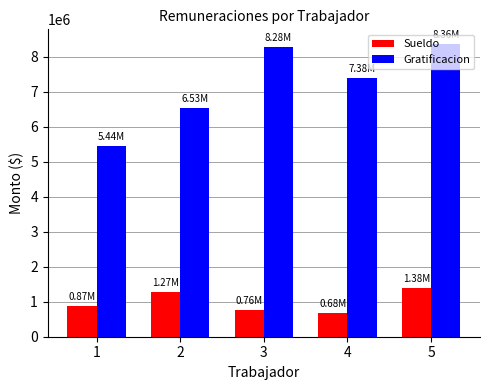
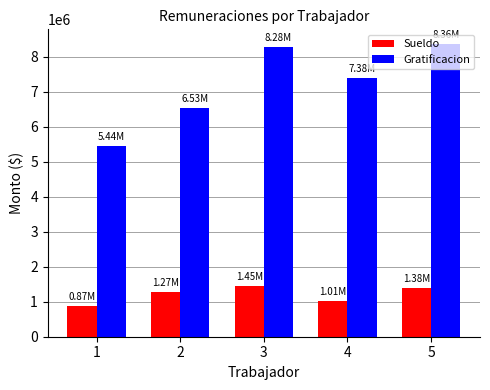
  {
    "Sueldo": {
      "1": "0.87M",
      "2": "1.27M",
-     "3": "0.76M",
-     "4": "0.68M",
+     "3": "1.45M",
+     "4": "1.01M",
      "5": "1.38M"
    },
    "Gratificacion": {
      "1": "5.44M",
      "2": "6.53M",
      "3": "8.28M"
    }
  }
